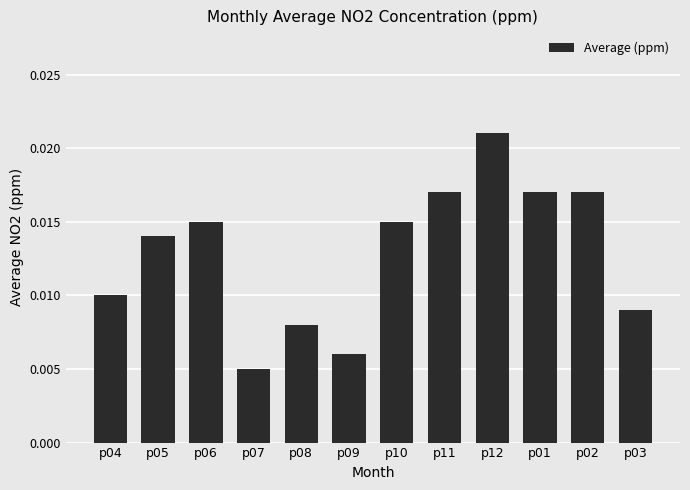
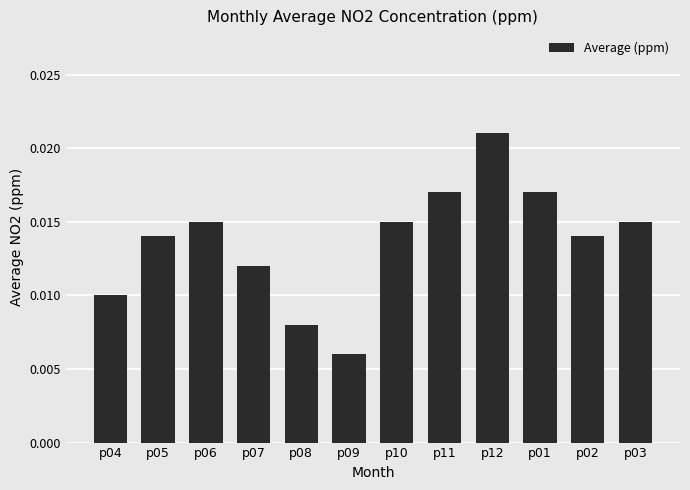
  {
    "p04": 0.010,
    "p05": 0.014,
    "p06": 0.015,
-   "p07": 0.005,
+   "p07": 0.012,
    "p08": 0.008,
    "p09": 0.006,
    "p10": 0.015,
    "p11": 0.017,
    "p12": 0.021,
    "p01": 0.017,
-   "p02": 0.017,
-   "p03": 0.009
+   "p02": 0.014,
+   "p03": 0.015
  }
